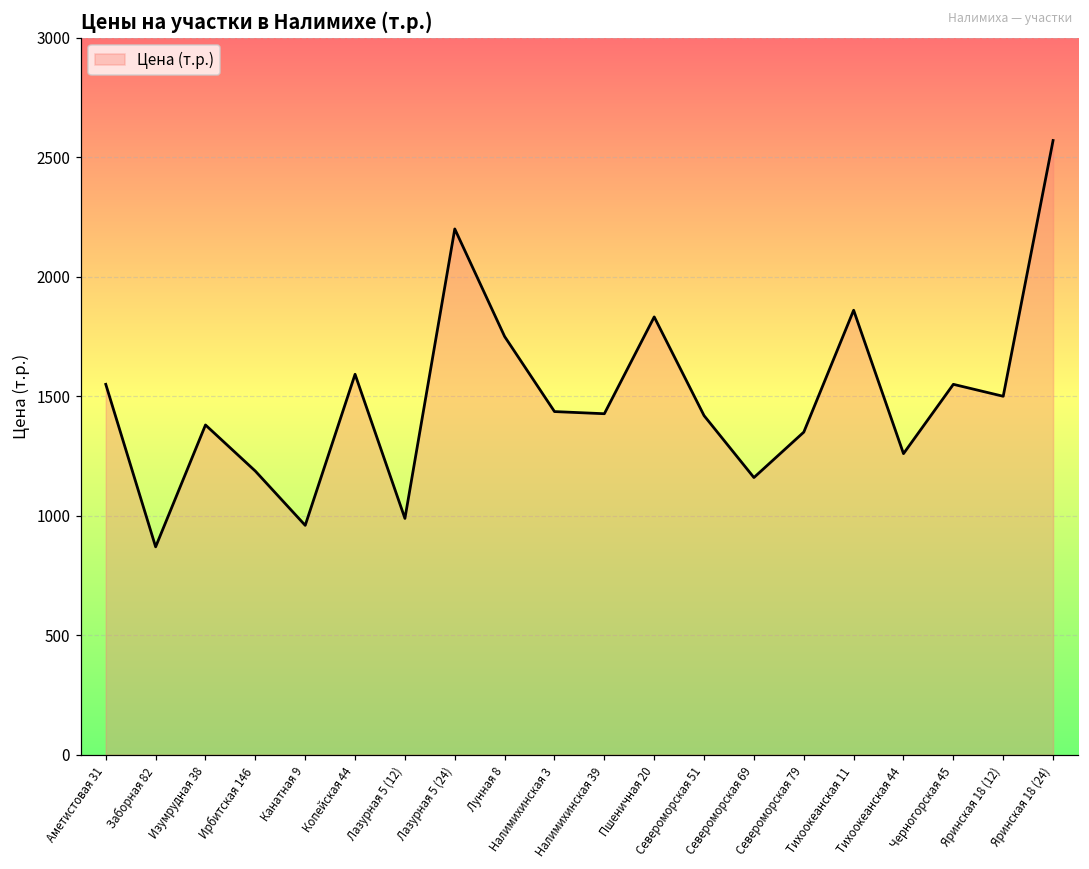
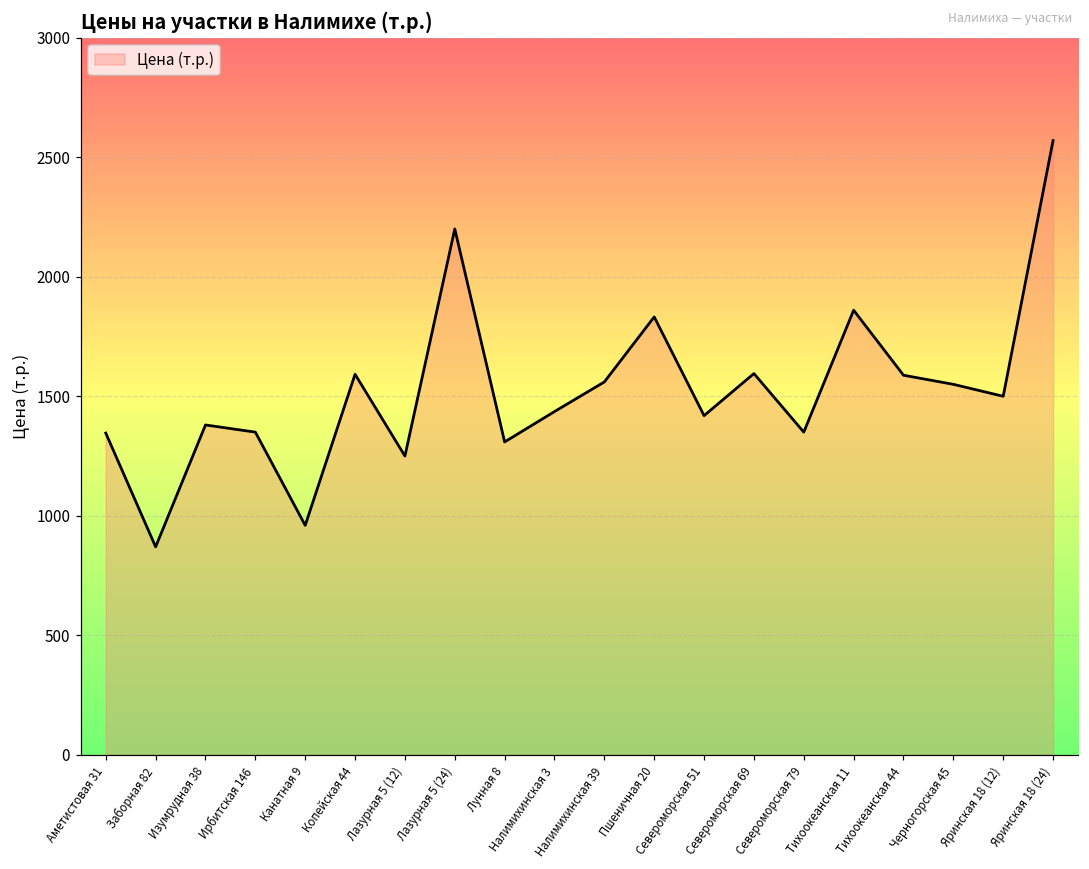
  {
-   "Аметистовая 31": 1550,
+   "Аметистовая 31": 1350,
    "Заборная 82": 870,
    "Изумрудная 38": 1380,
-   "Ирбитская 146": 1190,
+   "Ирбитская 146": 1350,
    "Канатная 9": 960,
    "Копейская 44": 1590,
-   "Лазурная 5 (12)": 990,
+   "Лазурная 5 (12)": 1250,
    "Лазурная 5 (24)": 2200,
-   "Лунная 8": 1750,
+   "Лунная 8": 1310,
    "Налимихинская 3": 1440,
-   "Налимихинская 39": 1430,
+   "Налимихинская 39": 1560,
    "Пшеничная 20": 1830,
    "Североморская 51": 1420,
-   "Североморская 69": 1160,
+   "Североморская 69": 1600,
    "Североморская 79": 1350,
    "Тихоокеанская 11": 1860,
-   "Тихоокеанская 44": 1260,
+   "Тихоокеанская 44": 1590,
    "Черногорская 45": 1550,
    "Яринская 18 (12)": 1500,
    "Яринская 18 (24)": 2570
  }
